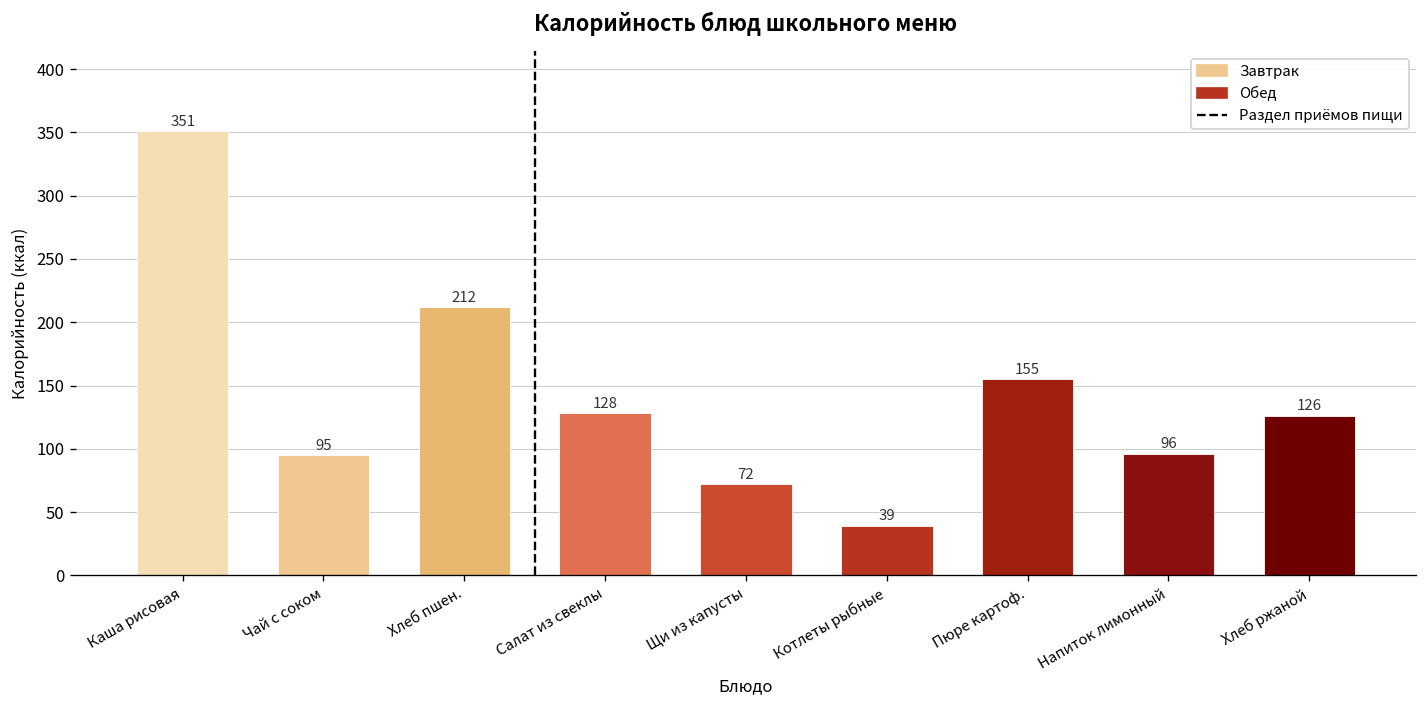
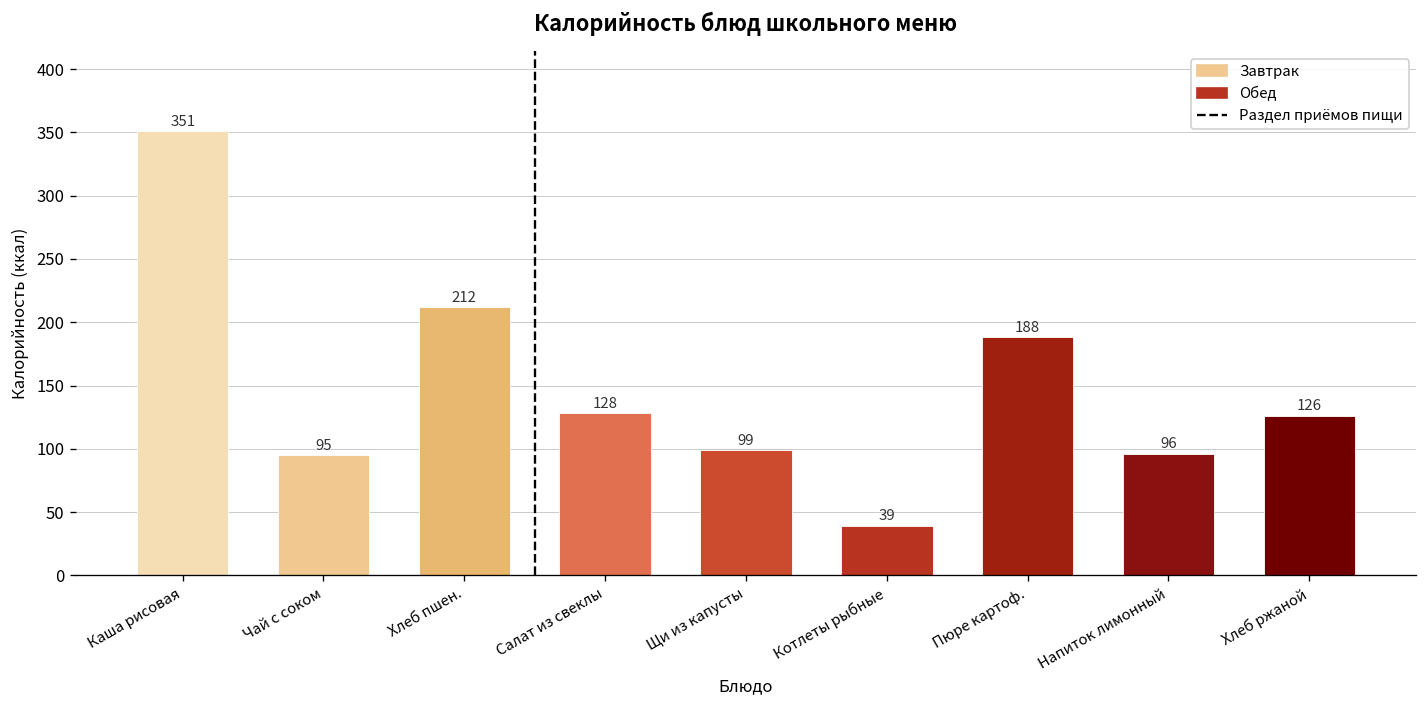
  {
    "Каша рисовая": 351,
    "Чай с соком": 95,
    "Хлеб пшен.": 212,
    "Салат из свеклы": 128,
-   "Щи из капусты": 72,
+   "Щи из капусты": 99,
    "Котлеты рыбные": 39,
-   "Пюре картоф.": 155,
+   "Пюре картоф.": 188,
    "Напиток лимонный": 96,
    "Хлеб ржаной": 126
  }
